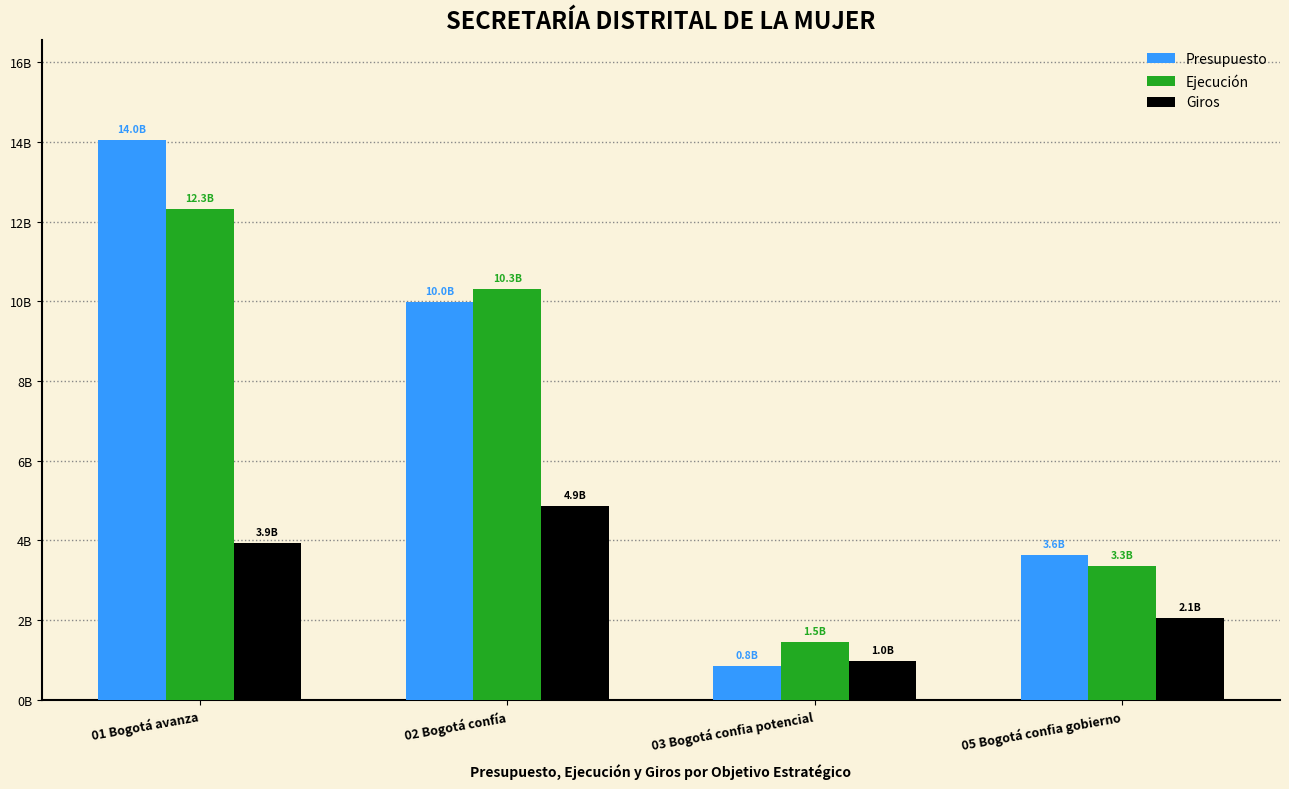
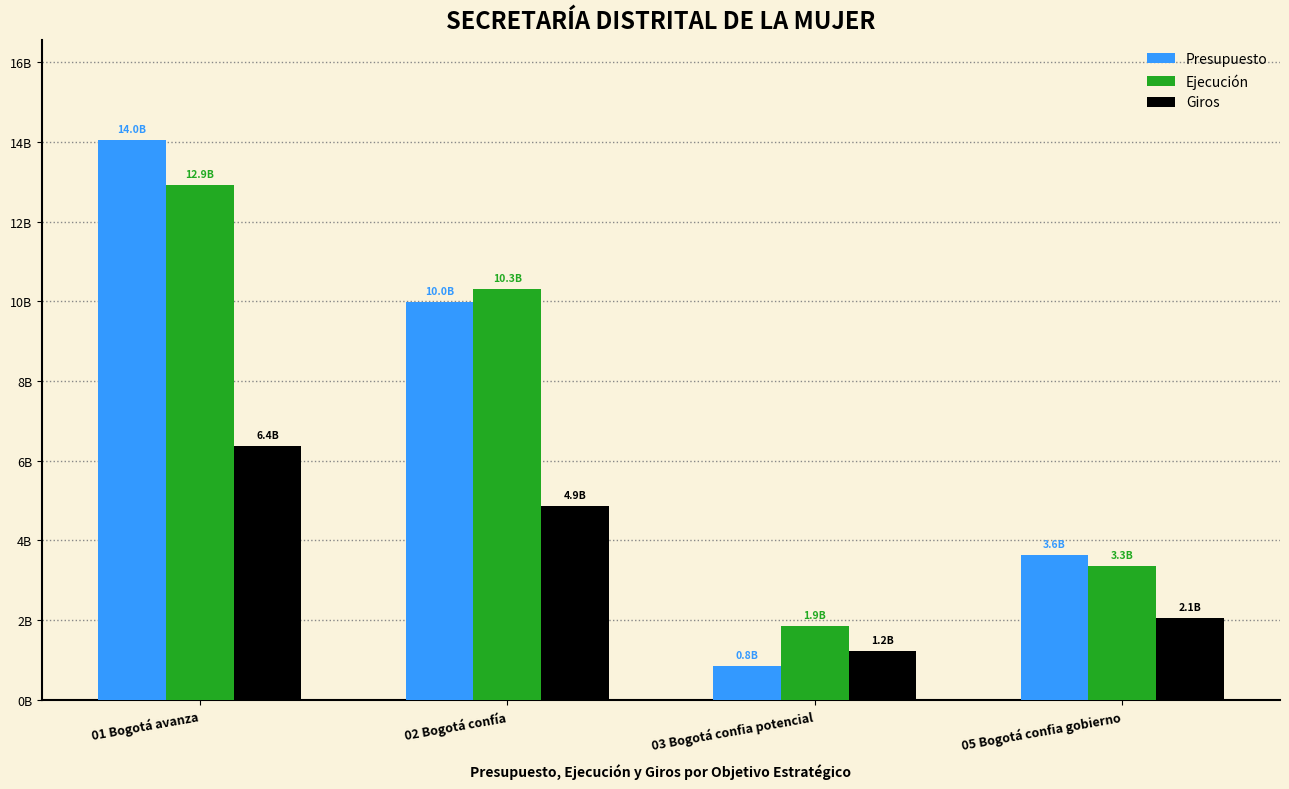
  {
    "Presupuesto": {
      "01 Bogotá avanza": "14.0B",
      "02 Bogotá confía": "10.0B",
      "03 Bogotá confia potencial": "0.8B",
      "05 Bogotá confia gobierno": "3.6B"
    },
    "Ejecución": {
-     "01 Bogotá avanza": "12.3B",
+     "01 Bogotá avanza": "12.9B",
      "02 Bogotá confía": "10.3B",
-     "03 Bogotá confia potencial": "1.5B",
+     "03 Bogotá confia potencial": "1.9B",
      "05 Bogotá confia gobierno": "3.3B"
    },
    "Giros": {
-     "01 Bogotá avanza": "3.9B",
+     "01 Bogotá avanza": "6.4B",
      "02 Bogotá confía": "4.9B",
-     "03 Bogotá confia potencial": "1.0B",
+     "03 Bogotá confia potencial": "1.2B",
      "05 Bogotá confia gobierno": "2.1B"
    }
  }
